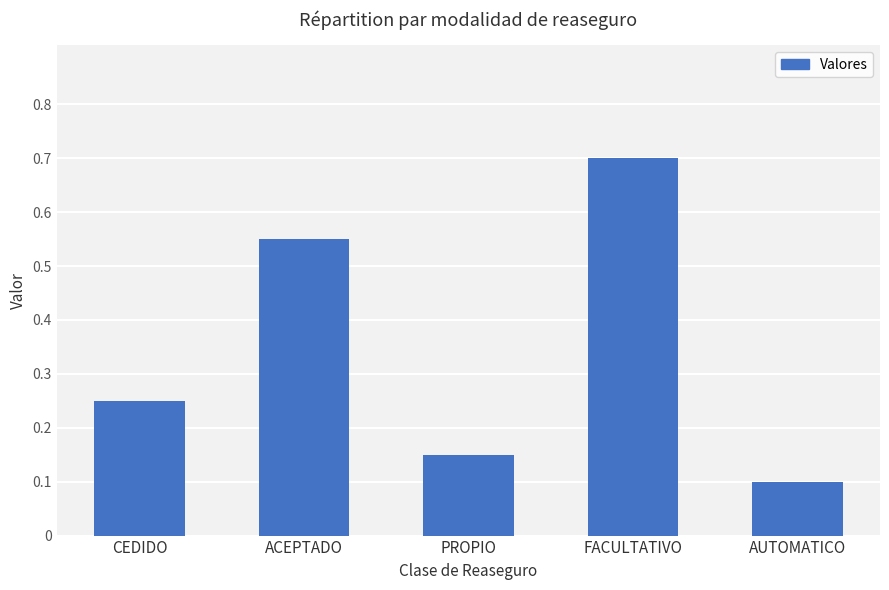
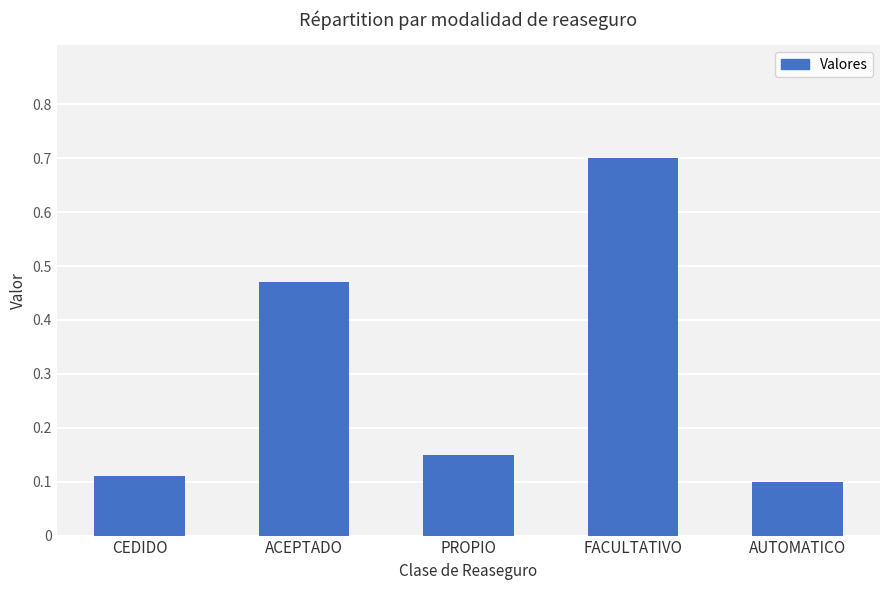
  {
-   "CEDIDO": 0.25,
-   "ACEPTADO": 0.55,
+   "CEDIDO": 0.11,
+   "ACEPTADO": 0.47,
    "PROPIO": 0.15,
    "FACULTATIVO": 0.70,
    "AUTOMATICO": 0.10
  }
